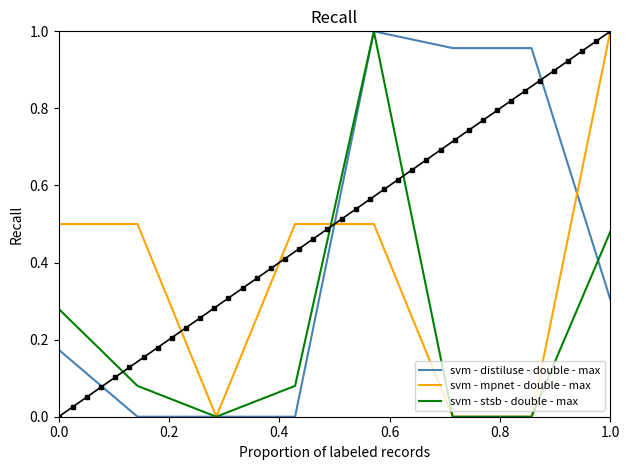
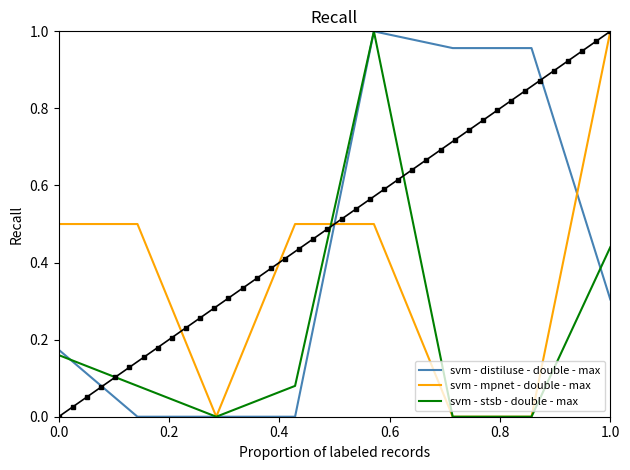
  {
    "svm - distiluse - double - max": {
      "0.0": 0.17,
      "1.0": 0.30
    },
    "svm - mpnet - double - max": {
      "0.0": 0.50
    },
    "svm - stsb - double - max": {
-     "0.0": 0.28,
-     "1.0": 0.48
+     "0.0": 0.16,
+     "1.0": 0.44
    }
  }
